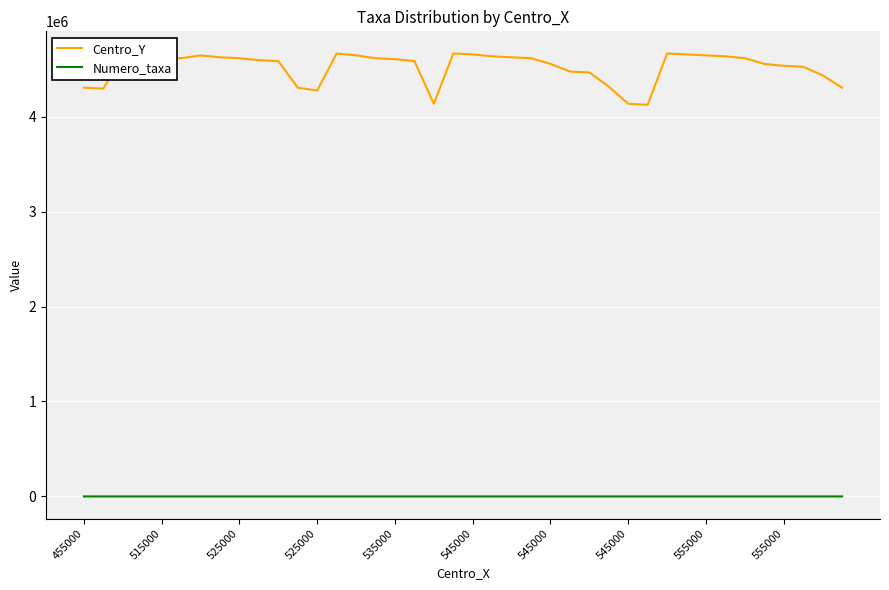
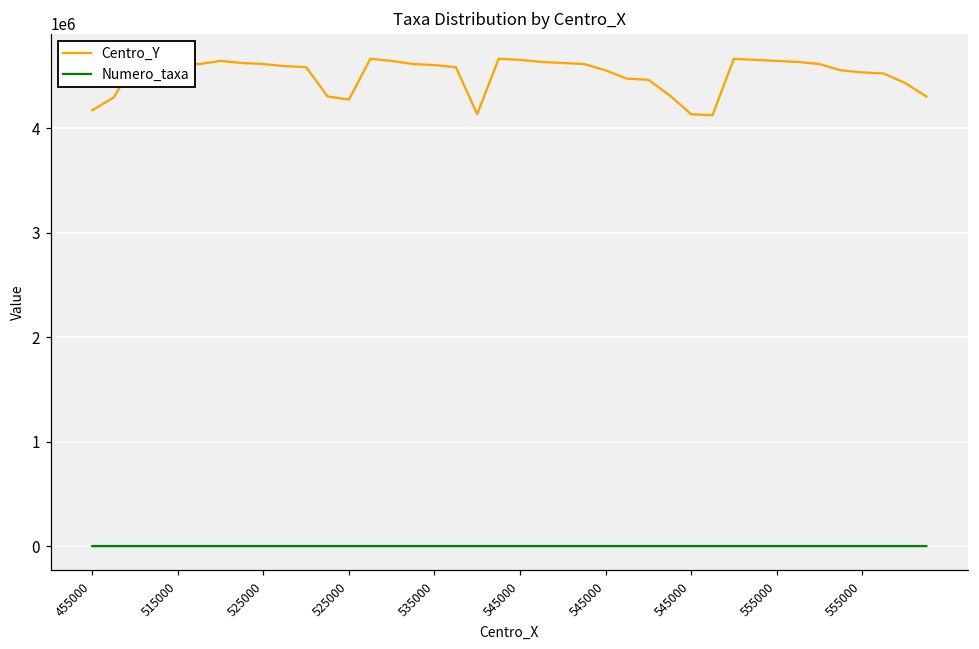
  {
    "Centro_Y": {
-     "455000": 4300000,
+     "455000": 4200000,
      "535000": 4600000
    },
    "Numero_taxa": {
      "455000": 0,
      "515000": 0,
      "535000": 0
    }
  }
